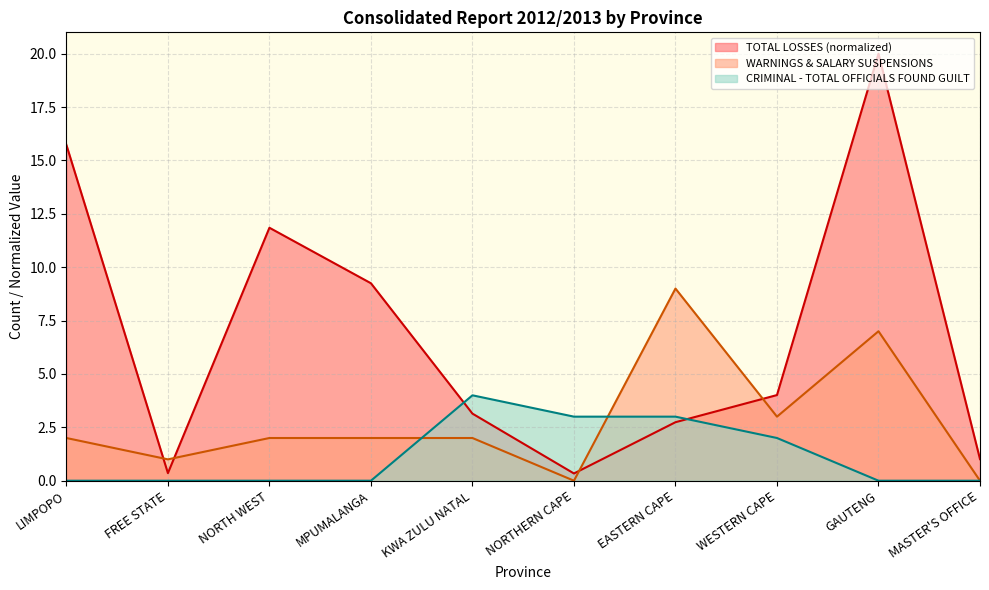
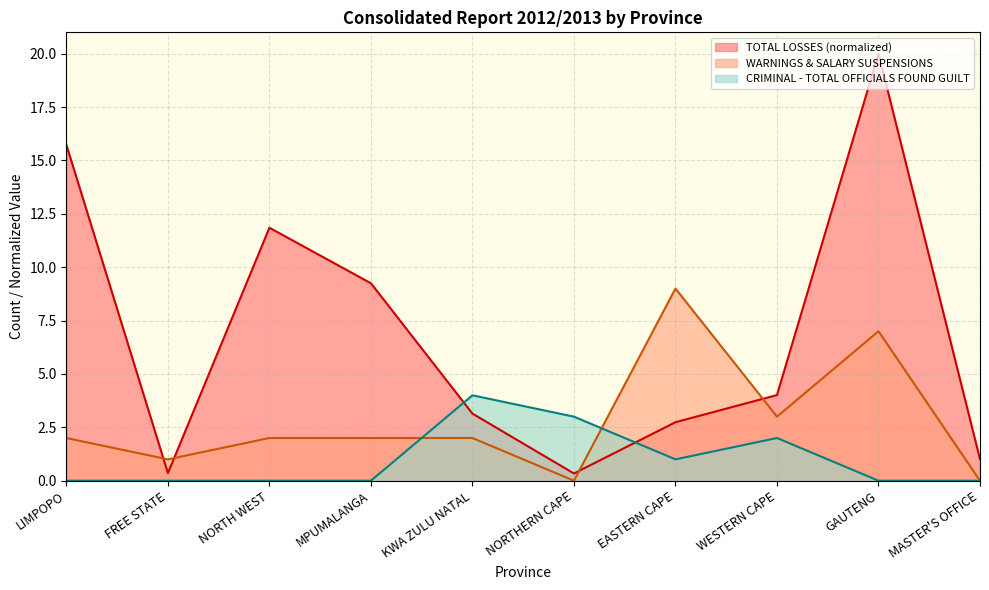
  {
    "CRIMINAL - TOTAL OFFICIALS FOUND GUILT": {
      "LIMPOPO": 0,
      "FREE STATE": 0,
      "NORTH WEST": 0,
      "MPUMALANGA": 0,
      "KWA ZULU NATAL": 4,
      "NORTHERN CAPE": 3,
-     "EASTERN CAPE": 3,
+     "EASTERN CAPE": 1,
      "WESTERN CAPE": 2,
      "GAUTENG": 0
    }
  }
